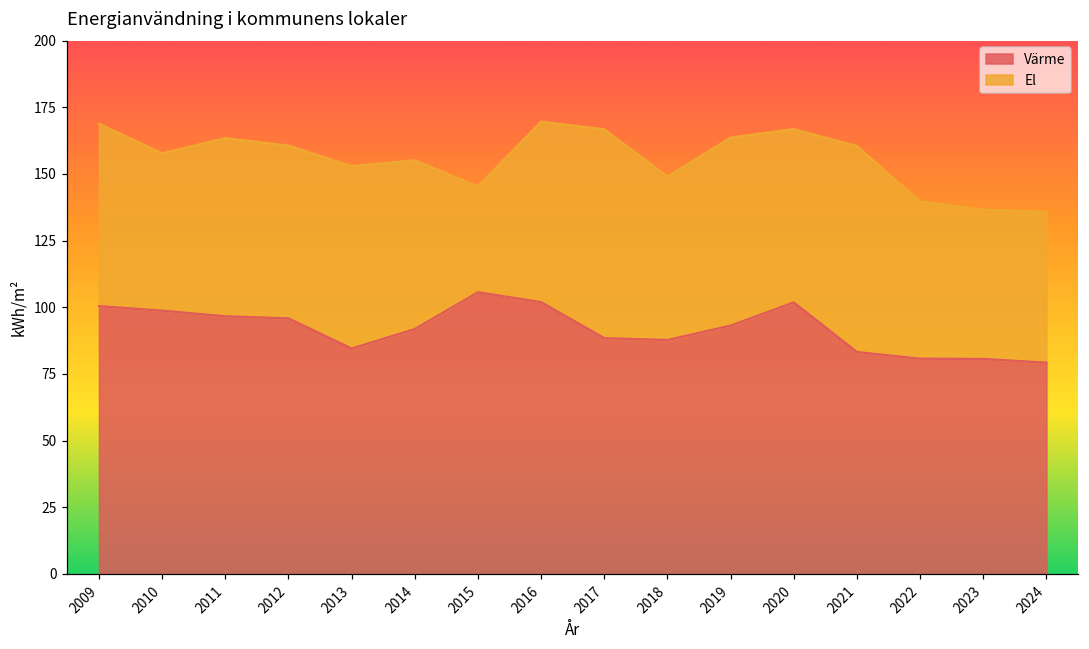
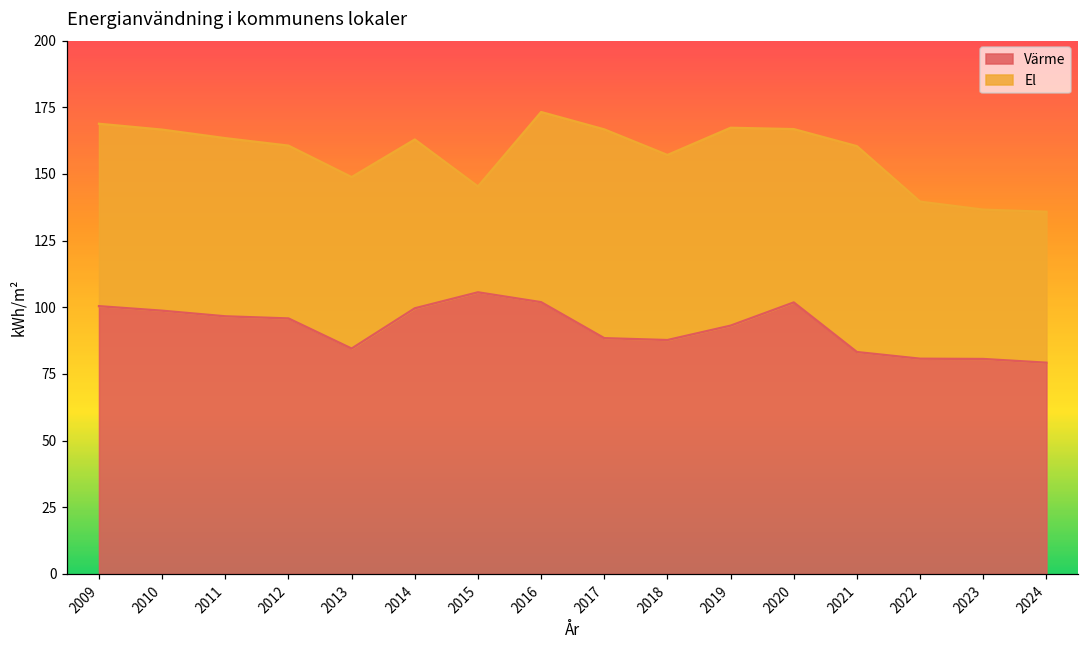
  {
    "Värme": {
      "2009": 100,
      "2010": 99,
      "2011": 97,
      "2012": 96,
      "2013": 85,
-     "2014": 92,
+     "2014": 100,
      "2015": 106,
      "2016": 102,
      "2017": 88,
      "2018": 88,
      "2019": 93,
      "2020": 102,
      "2021": 83,
      "2022": 81,
      "2023": 81,
      "2024": 79
    },
    "El": {
      "2009": 68,
-     "2010": 59,
+     "2010": 68,
      "2011": 67,
      "2012": 65,
-     "2013": 68,
+     "2013": 64,
      "2014": 63,
      "2015": 40,
-     "2016": 68,
+     "2016": 71,
      "2017": 78,
-     "2018": 61,
-     "2019": 71,
+     "2018": 69,
+     "2019": 74,
      "2020": 65,
      "2021": 77,
      "2022": 59,
      "2023": 56,
      "2024": 57
    }
  }
